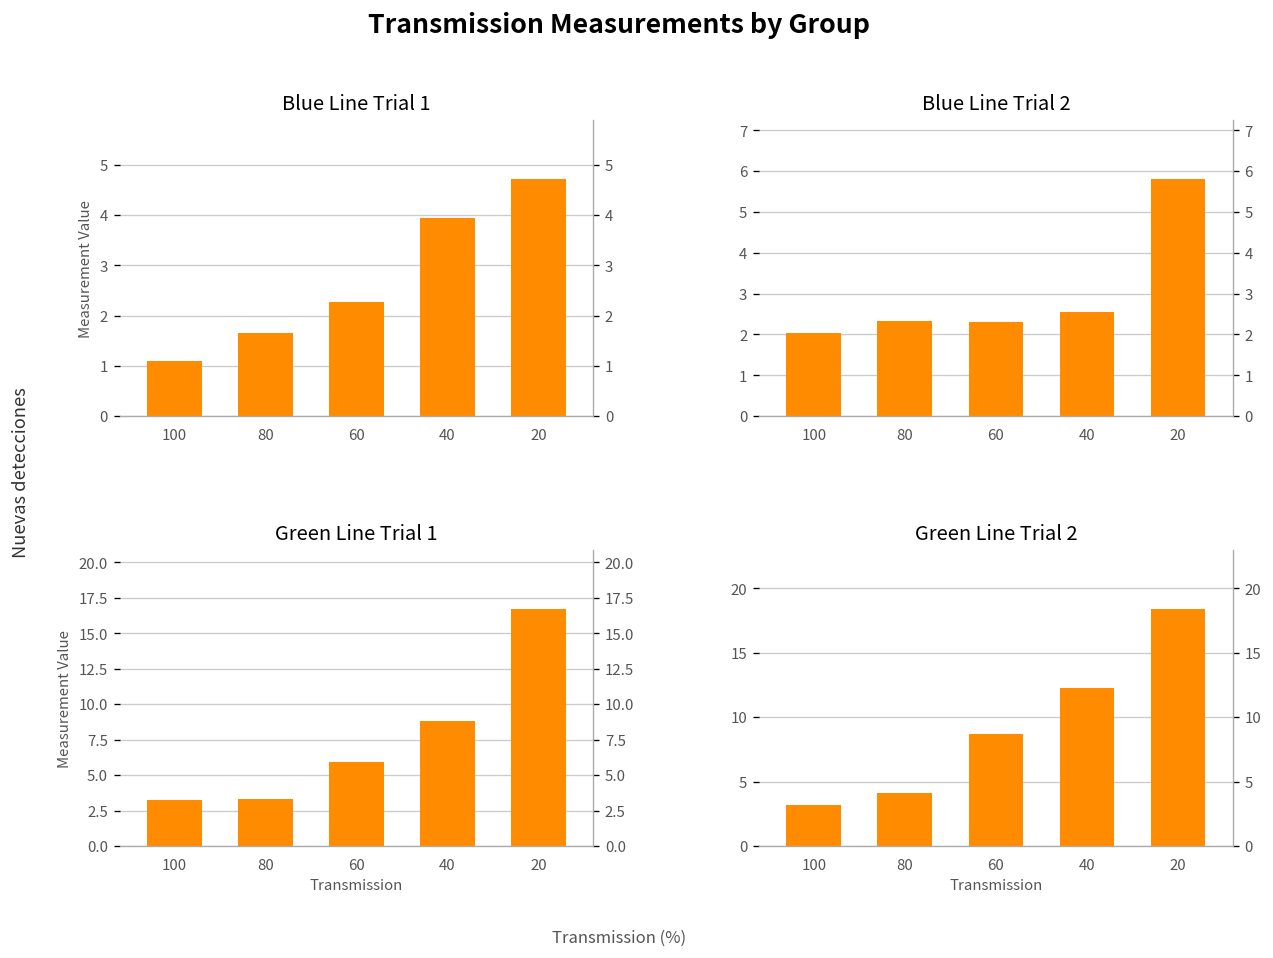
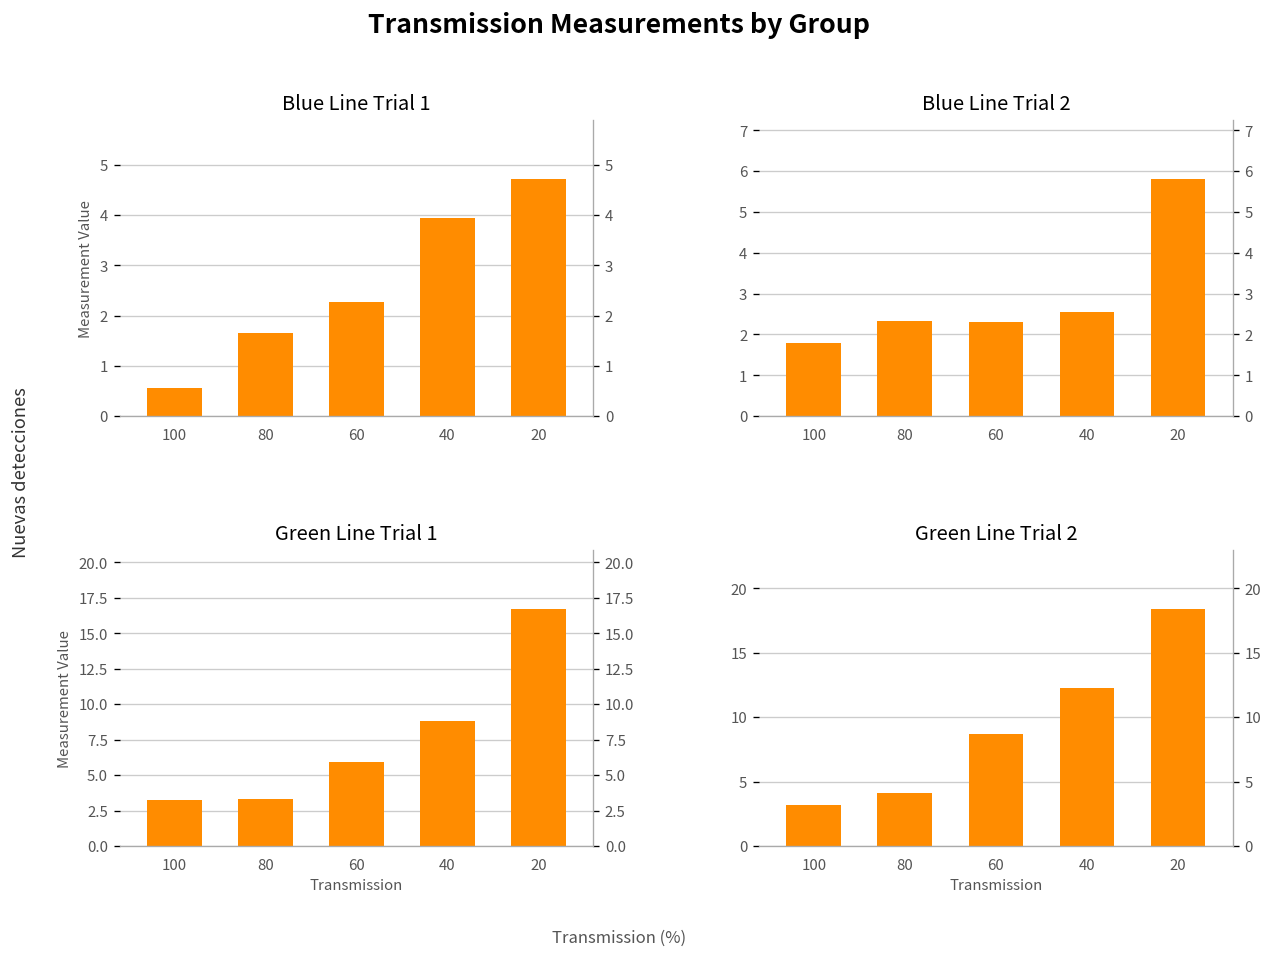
  {
    "Blue Line Trial 1": {
-     "100": 1.1,
+     "100": 0.6,
      "80": 1.7,
      "60": 2.3,
      "40": 3.9,
      "20": 4.7
    },
    "Blue Line Trial 2": {
-     "100": 2.0,
+     "100": 1.8,
      "80": 2.3,
      "60": 2.3,
      "40": 2.6,
      "20": 5.8
    },
    "Green Line Trial 1": {
      "100": 3.2,
      "80": 3.3,
      "60": 6.0,
      "40": 8.8,
      "20": 16.7
    },
    "Green Line Trial 2": {
      "100": 3.2,
      "80": 4.1,
      "60": 8.7,
      "40": 12.3,
      "20": 18.4
    }
  }
